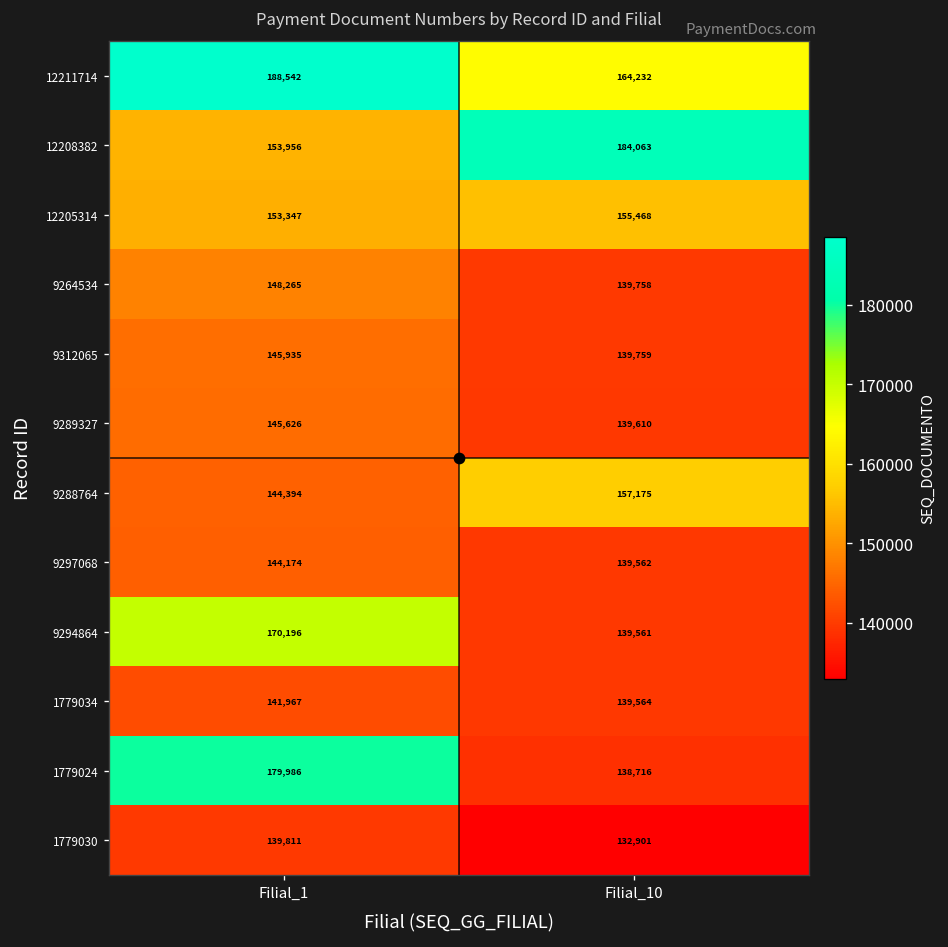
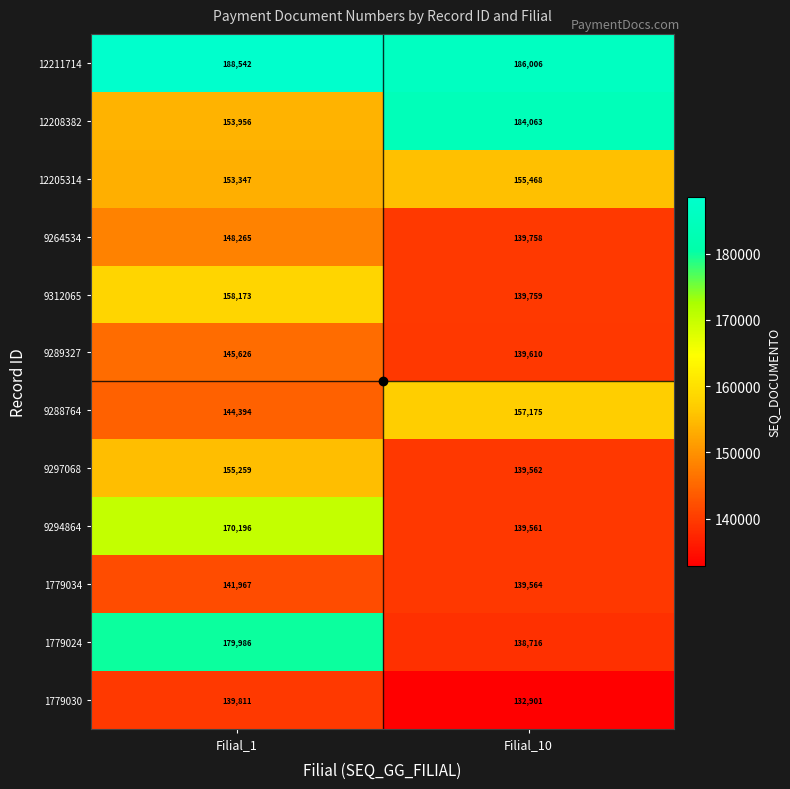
  {
    "12211714": {
      "Filial_1": "188,542",
-     "Filial_10": "164,232"
+     "Filial_10": "186,006"
    },
    "12208382": {
      "Filial_1": "153,956",
      "Filial_10": "184,063"
    },
    "12205314": {
      "Filial_1": "153,347",
      "Filial_10": "155,468"
    },
    "9264534": {
      "Filial_1": "148,265",
      "Filial_10": "139,758"
    },
    "9312065": {
-     "Filial_1": "145,935",
+     "Filial_1": "158,173",
      "Filial_10": "139,759"
    },
    "9289327": {
      "Filial_1": "145,626",
      "Filial_10": "139,610"
    },
    "9288764": {
      "Filial_1": "144,394",
      "Filial_10": "157,175"
    },
    "9297068": {
-     "Filial_1": "144,174",
+     "Filial_1": "155,259",
      "Filial_10": "139,562"
    },
    "9294864": {
      "Filial_1": "170,196",
      "Filial_10": "139,561"
    },
    "1779034": {
      "Filial_1": "141,967",
      "Filial_10": "139,564"
    },
    "1779024": {
      "Filial_1": "179,986",
      "Filial_10": "138,716"
    },
    "1779030": {
      "Filial_1": "139,811",
      "Filial_10": "132,901"
    }
  }
